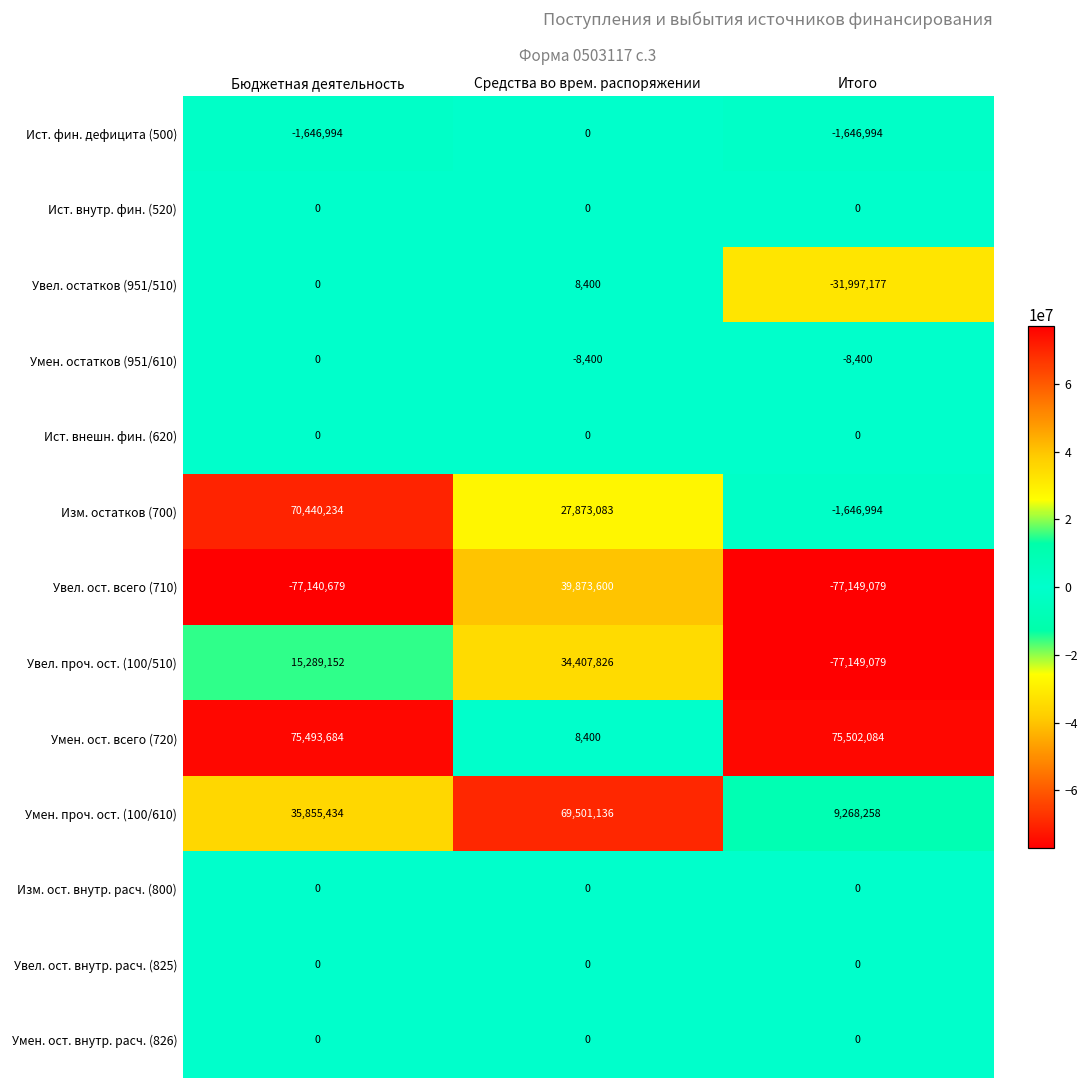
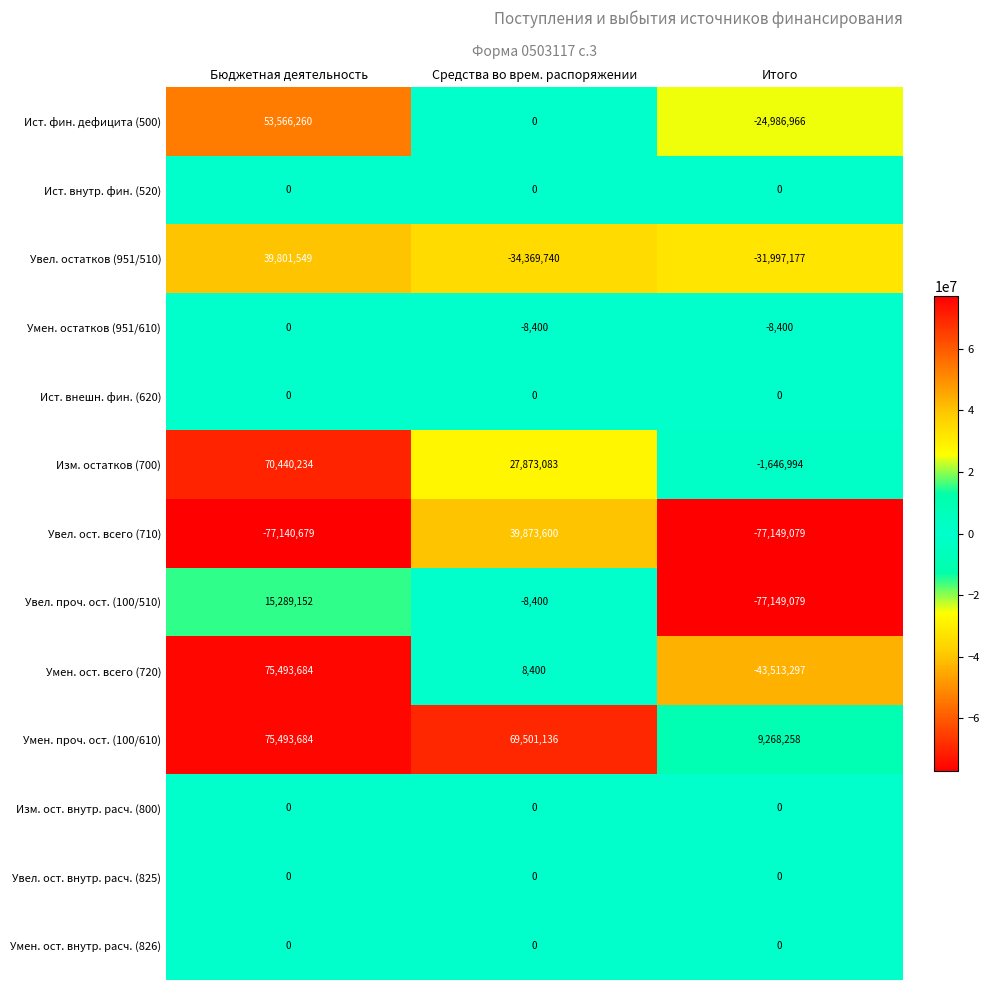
  {
    "Ист. фин. дефицита (500)": {
-     "Бюджетная деятельность": "-1,646,994",
+     "Бюджетная деятельность": "53,566,260",
      "Средства во врем. распоряжении": "0",
-     "Итого": "-1,646,994"
+     "Итого": "-24,986,966"
    },
    "Ист. внутр. фин. (520)": {
      "Бюджетная деятельность": "0",
      "Средства во врем. распоряжении": "0",
      "Итого": "0"
    },
    "Увел. остатков (951/510)": {
-     "Бюджетная деятельность": "0",
-     "Средства во врем. распоряжении": "8,400",
+     "Бюджетная деятельность": "39,801,549",
+     "Средства во врем. распоряжении": "-34,369,740",
      "Итого": "-31,997,177"
    },
    "Умен. остатков (951/610)": {
      "Бюджетная деятельность": "0",
      "Средства во врем. распоряжении": "-8,400",
      "Итого": "-8,400"
    },
    "Ист. внешн. фин. (620)": {
      "Бюджетная деятельность": "0",
      "Средства во врем. распоряжении": "0",
      "Итого": "0"
    },
    "Изм. остатков (700)": {
      "Бюджетная деятельность": "70,440,234",
      "Средства во врем. распоряжении": "27,873,083",
      "Итого": "-1,646,994"
    },
    "Увел. ост. всего (710)": {
      "Бюджетная деятельность": "-77,140,679",
      "Средства во врем. распоряжении": "39,873,600",
      "Итого": "-77,149,079"
    },
    "Увел. проч. ост. (100/510)": {
      "Бюджетная деятельность": "15,289,152",
-     "Средства во врем. распоряжении": "34,407,826",
+     "Средства во врем. распоряжении": "-8,400",
      "Итого": "-77,149,079"
    },
    "Умен. ост. всего (720)": {
      "Бюджетная деятельность": "75,493,684",
      "Средства во врем. распоряжении": "8,400",
-     "Итого": "75,502,084"
+     "Итого": "-43,513,297"
    },
    "Умен. проч. ост. (100/610)": {
-     "Бюджетная деятельность": "35,855,434",
+     "Бюджетная деятельность": "75,493,684",
      "Средства во врем. распоряжении": "69,501,136",
      "Итого": "9,268,258"
    },
    "Изм. ост. внутр. расч. (800)": {
      "Бюджетная деятельность": "0",
      "Средства во врем. распоряжении": "0",
      "Итого": "0"
    },
    "Увел. ост. внутр. расч. (825)": {
      "Бюджетная деятельность": "0",
      "Средства во врем. распоряжении": "0",
      "Итого": "0"
    },
    "Умен. ост. внутр. расч. (826)": {
      "Бюджетная деятельность": "0",
      "Средства во врем. распоряжении": "0",
      "Итого": "0"
    }
  }
